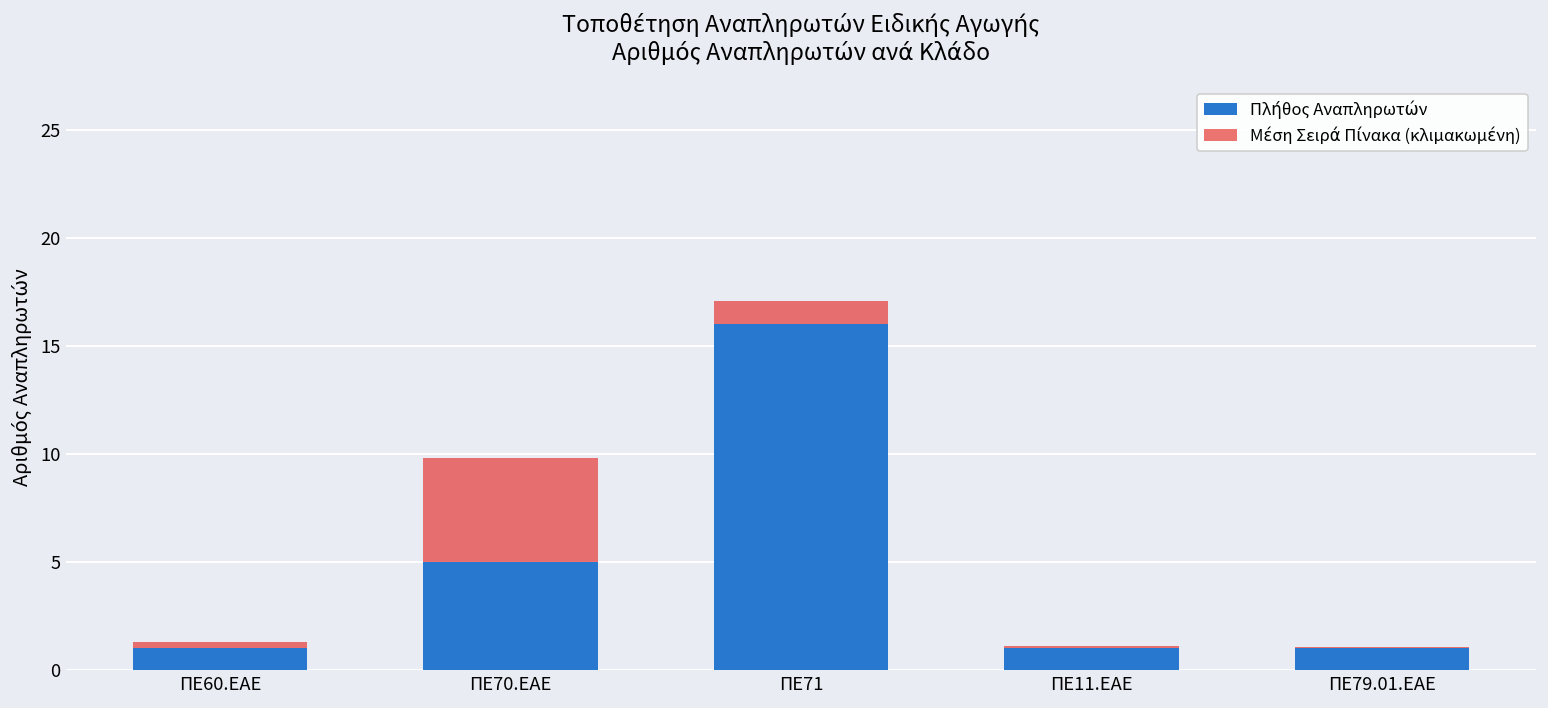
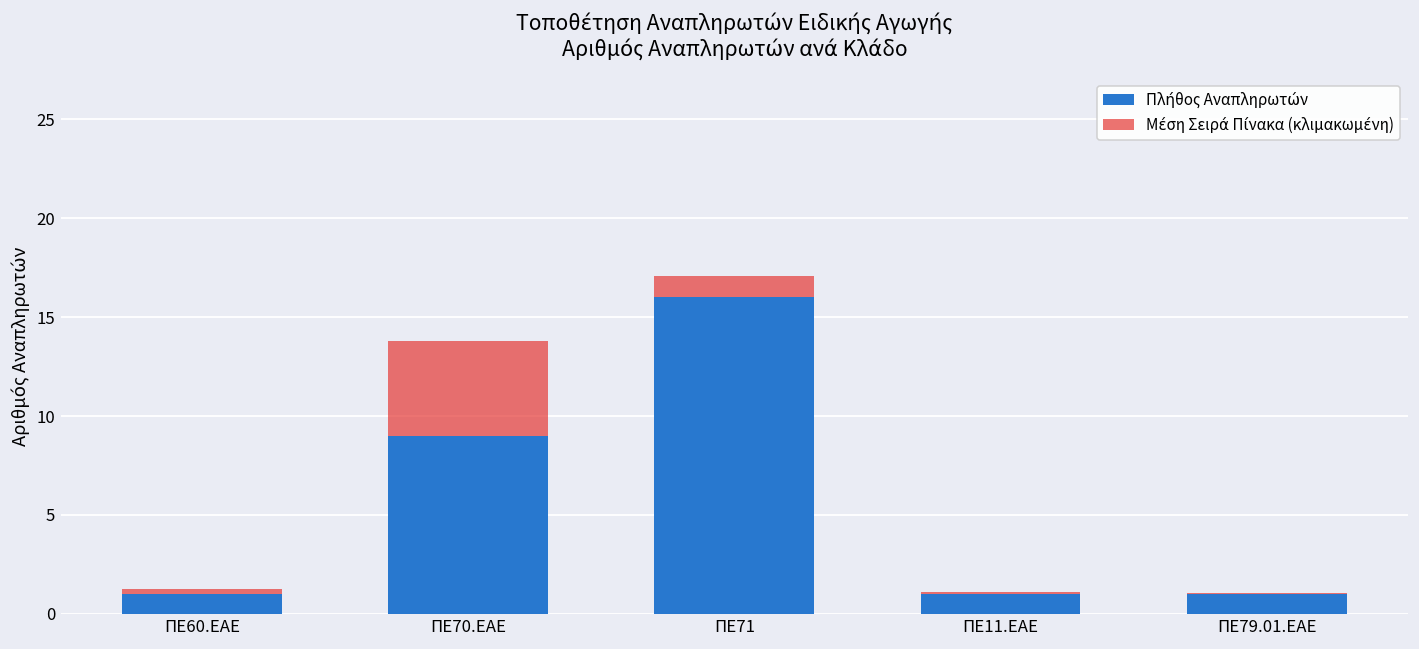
  {
    "Πλήθος Αναπληρωτών": {
      "ΠΕ60.ΕΑΕ": 1,
-     "ΠΕ70.ΕΑΕ": 5,
+     "ΠΕ70.ΕΑΕ": 9,
      "ΠΕ71": 16,
      "ΠΕ11.ΕΑΕ": 1,
      "ΠΕ79.01.ΕΑΕ": 1
    },
    "Μέση Σειρά Πίνακα (κλιμακωμένη)": {
      "ΠΕ60.ΕΑΕ": 0.3,
      "ΠΕ70.ΕΑΕ": 4.8,
      "ΠΕ71": 1
    }
  }
